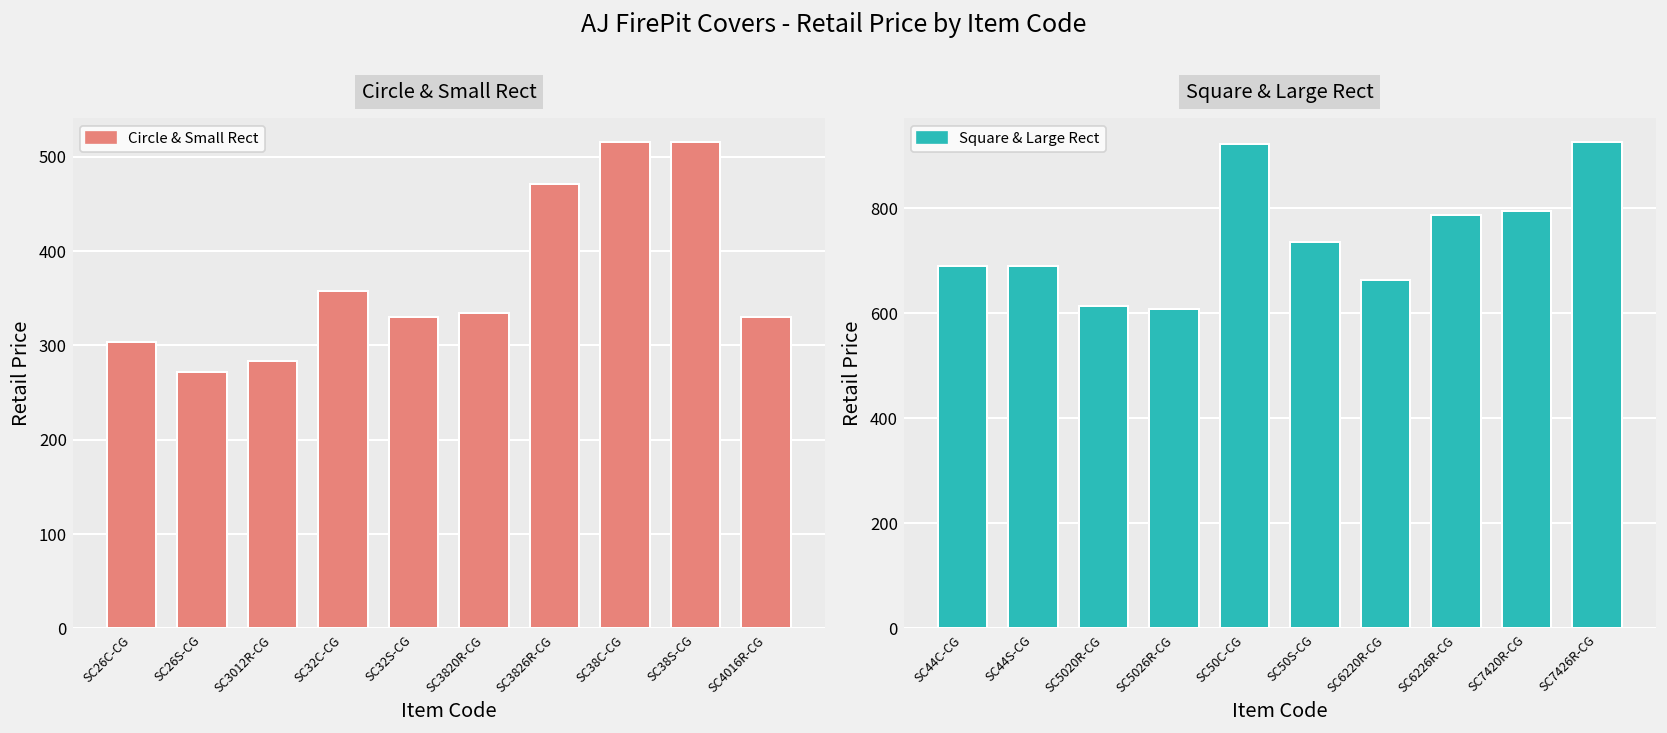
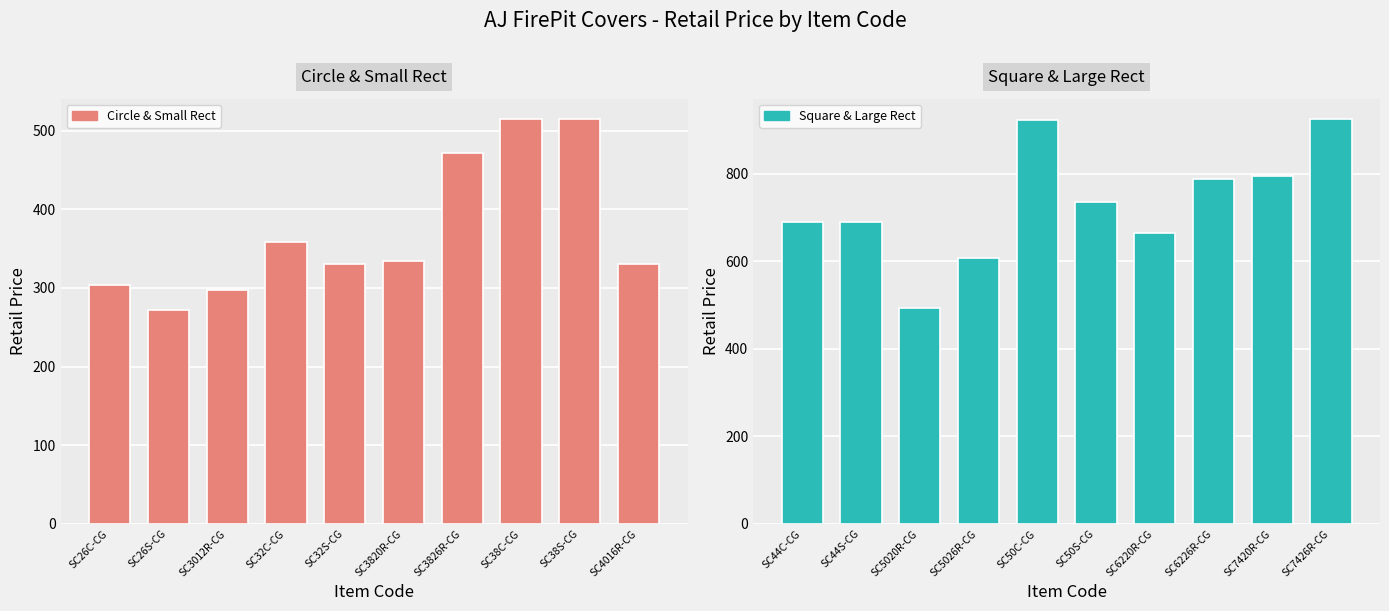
  {
    "Circle & Small Rect": {
      "SC26C-CG": 300,
      "SC26S-CG": 270,
-     "SC3012R-CG": 280,
+     "SC3012R-CG": 300,
      "SC32C-CG": 360,
      "SC32S-CG": 330,
      "SC3820R-CG": 330,
      "SC3826R-CG": 470,
      "SC38C-CG": 520,
      "SC38S-CG": 520,
      "SC4016R-CG": 330
    },
    "Square & Large Rect": {
      "SC44C-CG": 690,
      "SC44S-CG": 690,
-     "SC5020R-CG": 610,
+     "SC5020R-CG": 490,
      "SC5026R-CG": 610,
      "SC50C-CG": 920,
      "SC50S-CG": 740,
      "SC6220R-CG": 660,
      "SC6226R-CG": 790,
      "SC7420R-CG": 800,
      "SC7426R-CG": 930
    }
  }
